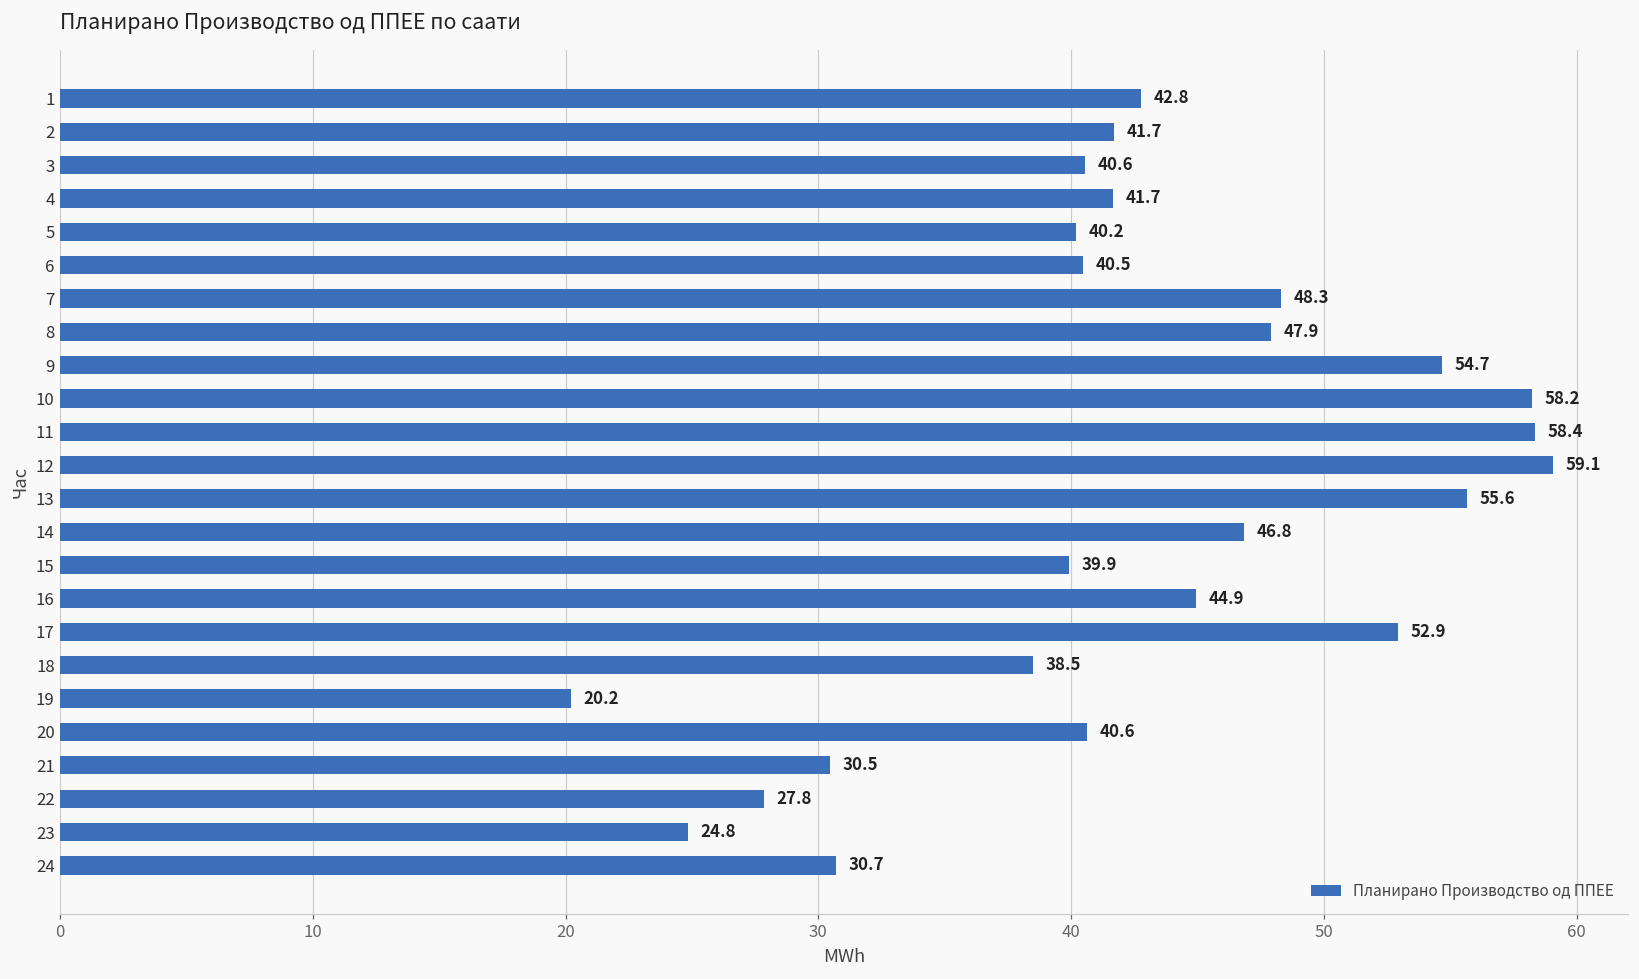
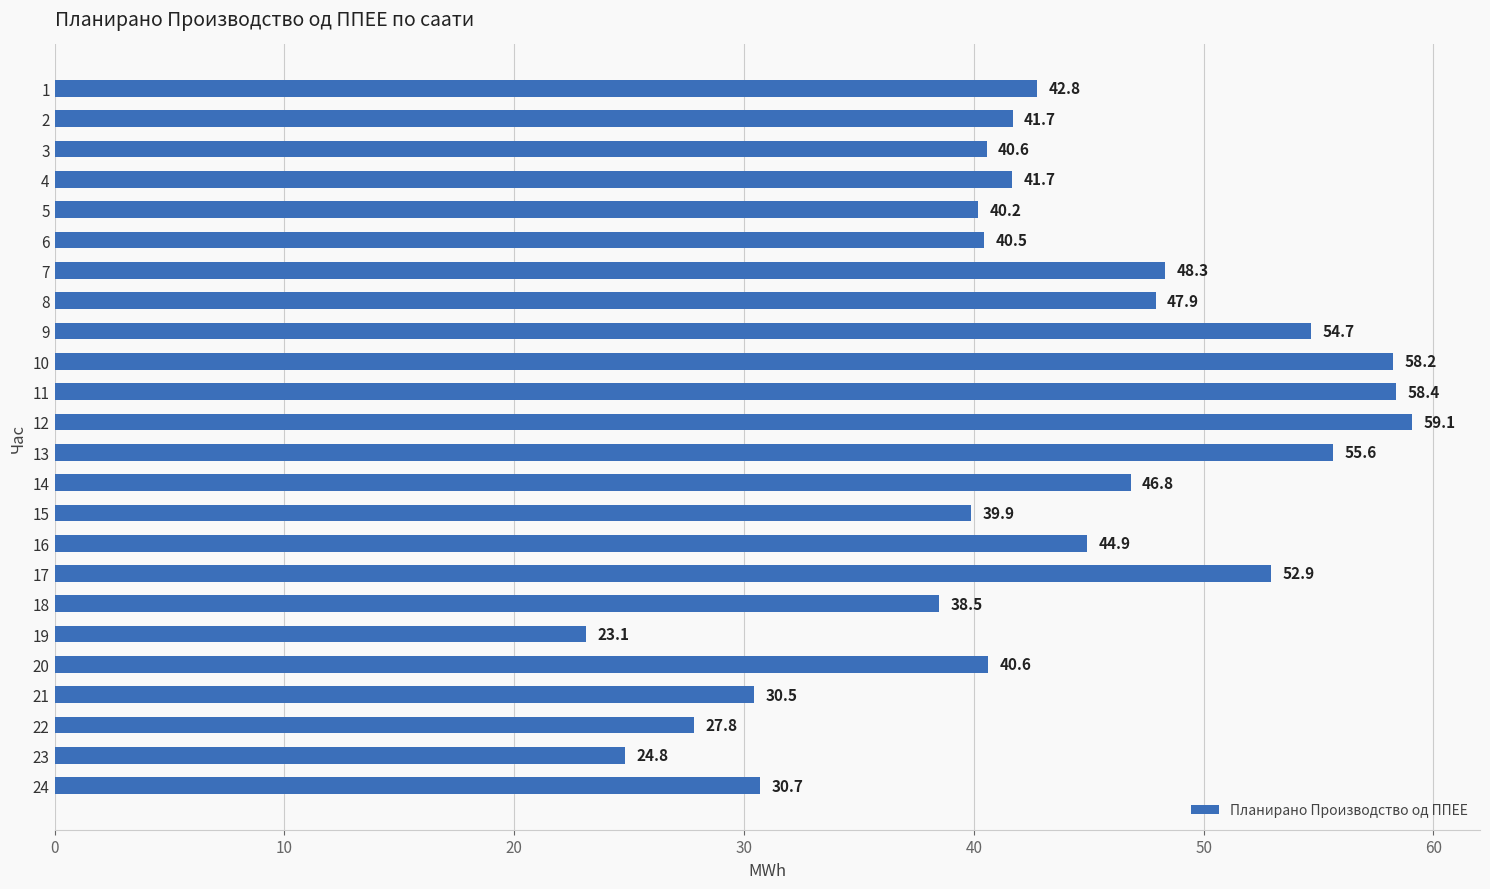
  {
    "1": 42.8,
    "2": 41.7,
    "3": 40.6,
    "4": 41.7,
    "5": 40.2,
    "6": 40.5,
    "7": 48.3,
    "8": 47.9,
    "9": 54.7,
    "10": 58.2,
    "11": 58.4,
    "12": 59.1,
    "13": 55.6,
    "14": 46.8,
    "15": 39.9,
    "16": 44.9,
    "17": 52.9,
    "18": 38.5,
-   "19": 20.2,
+   "19": 23.1,
    "20": 40.6,
    "21": 30.5,
    "22": 27.8,
    "23": 24.8,
    "24": 30.7
  }
